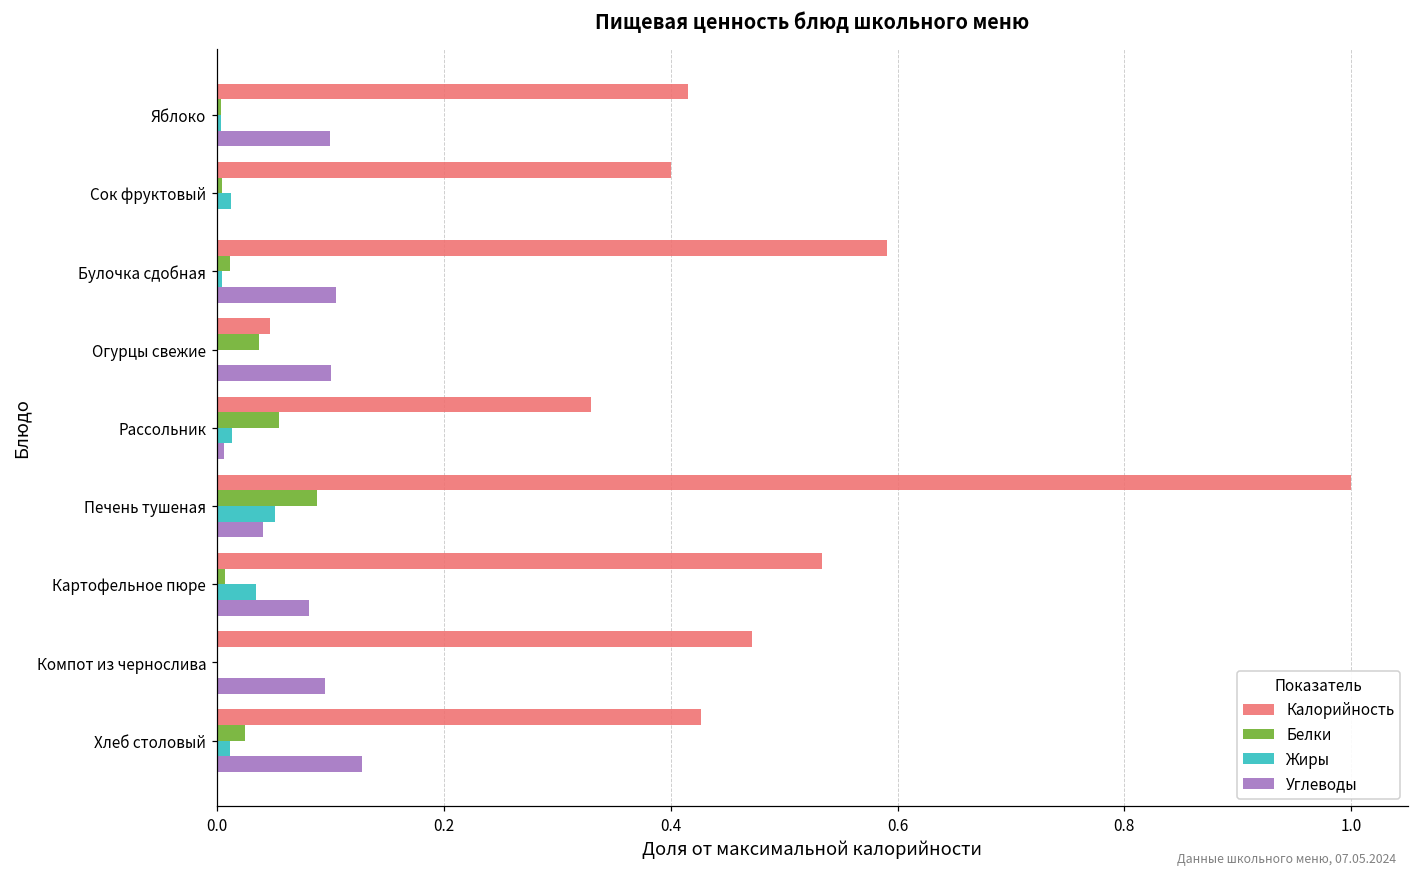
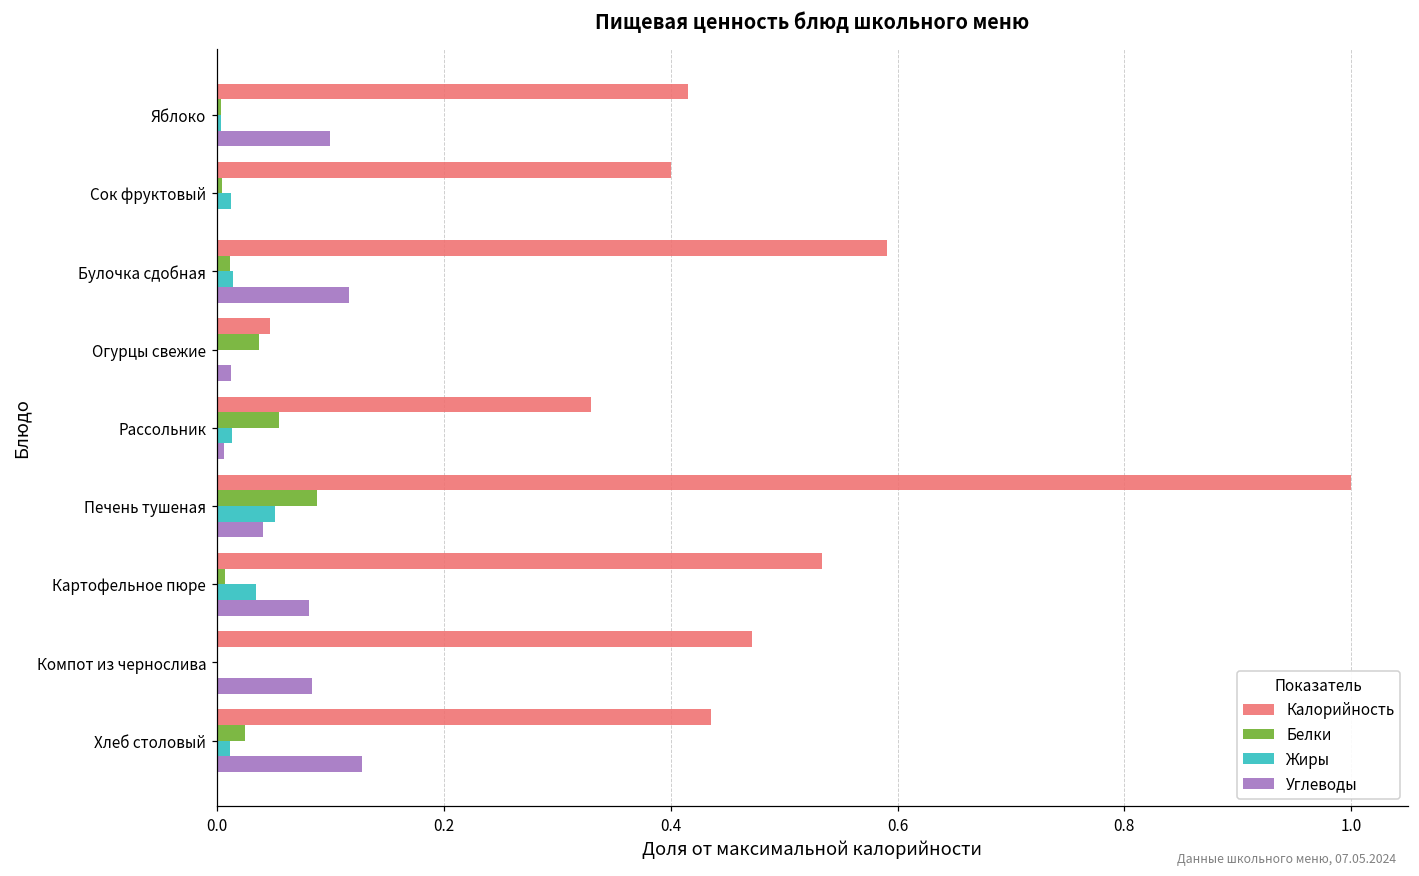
  {
    "Калорийность": {
      "Яблоко": 0.415,
      "Сок фруктовый": 0.400,
      "Булочка сдобная": 0.591,
      "Огурцы свежие": 0.047,
      "Рассольник": 0.330,
      "Печень тушеная": 1.000,
      "Картофельное пюре": 0.534,
      "Компот из чернослива": 0.472,
-     "Хлеб столовый": 0.427
+     "Хлеб столовый": 0.436
    },
    "Белки": {
      "Яблоко": 0.004,
      "Сок фруктовый": 0.004,
      "Булочка сдобная": 0.012,
      "Огурцы свежие": 0.037,
      "Рассольник": 0.054,
      "Печень тушеная": 0.089,
      "Картофельное пюре": 0.007,
      "Хлеб столовый": 0.025
    },
    "Жиры": {
      "Яблоко": 0.004,
      "Сок фруктовый": 0.012,
-     "Булочка сдобная": 0.005,
+     "Булочка сдобная": 0.014,
      "Рассольник": 0.013,
      "Печень тушеная": 0.051,
      "Картофельное пюре": 0.034,
      "Компот из чернослива": 0.000,
      "Хлеб столовый": 0.012
    },
    "Углеводы": {
      "Яблоко": 0.100,
-     "Булочка сдобная": 0.105,
-     "Огурцы свежие": 0.101,
+     "Булочка сдобная": 0.117,
+     "Огурцы свежие": 0.012,
      "Рассольник": 0.007,
      "Печень тушеная": 0.041,
      "Картофельное пюре": 0.082,
-     "Компот из чернослива": 0.095,
+     "Компот из чернослива": 0.084,
      "Хлеб столовый": 0.128
    }
  }
